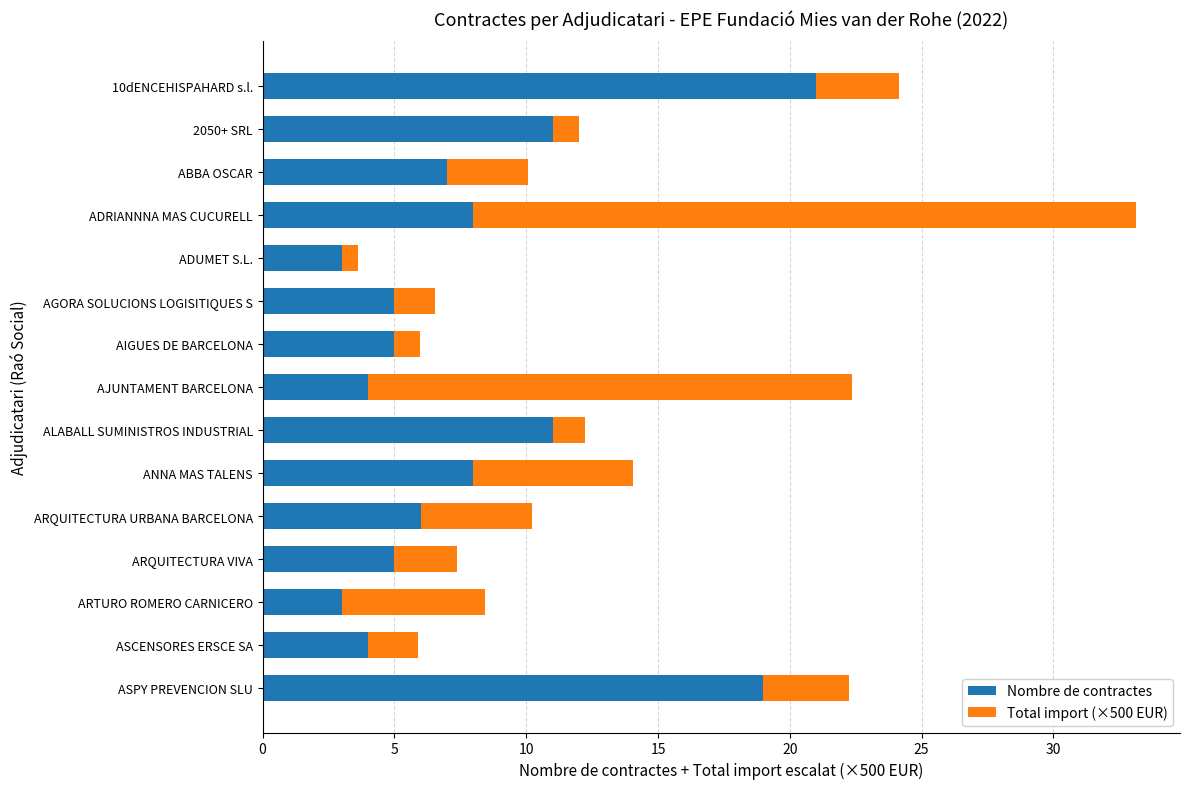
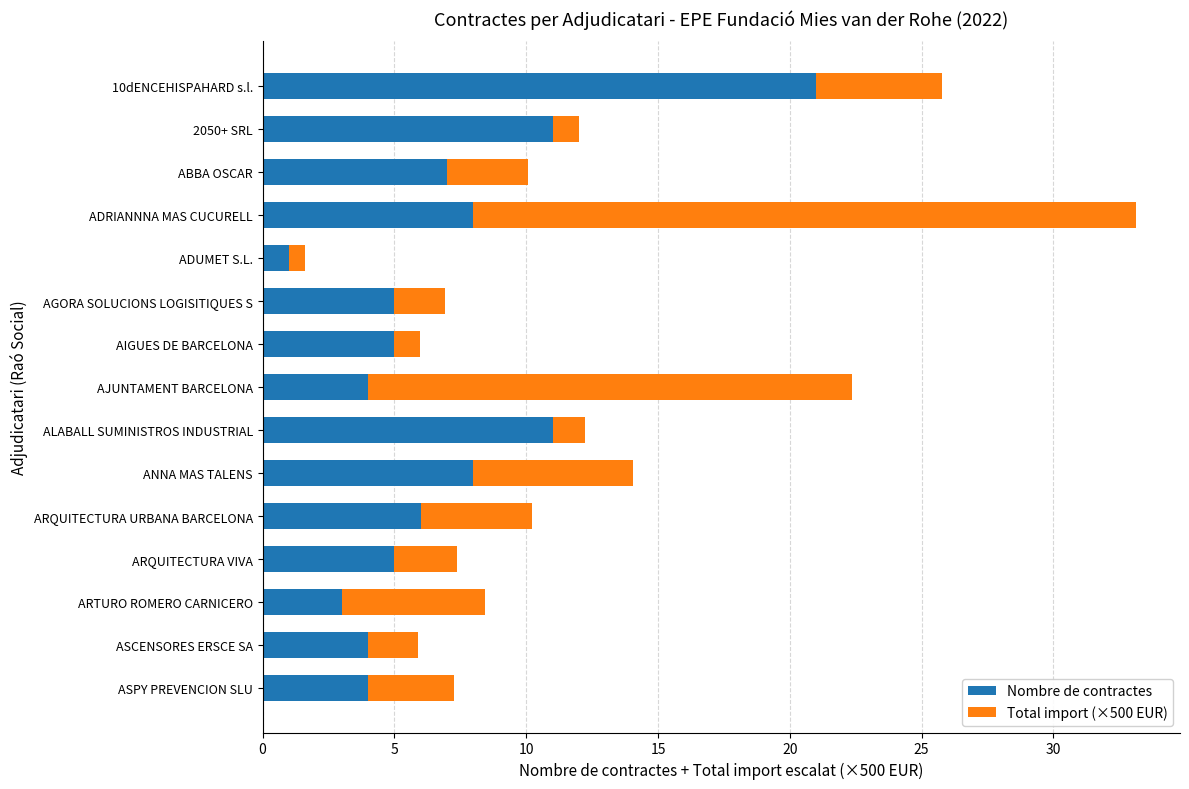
  {
    "Nombre de contractes": {
      "10dENCEHISPAHARD s.l.": 21,
      "2050+ SRL": 11,
      "ABBA OSCAR": 7,
      "ADRIANNNA MAS CUCURELL": 8,
-     "ADUMET S.L.": 3,
+     "ADUMET S.L.": 1,
      "AGORA SOLUCIONS LOGISITIQUES S": 5,
      "AIGUES DE BARCELONA": 5,
      "AJUNTAMENT BARCELONA": 4,
      "ALABALL SUMINISTROS INDUSTRIAL": 11,
      "ANNA MAS TALENS": 8,
      "ARQUITECTURA URBANA BARCELONA": 6,
      "ARQUITECTURA VIVA": 5,
      "ARTURO ROMERO CARNICERO": 3,
      "ASCENSORES ERSCE SA": 4,
-     "ASPY PREVENCION SLU": 19
+     "ASPY PREVENCION SLU": 4
    },
    "Total import (×500 EUR)": {
-     "10dENCEHISPAHARD s.l.": 3.1,
+     "10dENCEHISPAHARD s.l.": 4.8,
      "2050+ SRL": 1.0,
      "ABBA OSCAR": 3.1,
      "ADRIANNNA MAS CUCURELL": 25.1,
      "ADUMET S.L.": 0.6,
-     "AGORA SOLUCIONS LOGISITIQUES S": 1.5,
+     "AGORA SOLUCIONS LOGISITIQUES S": 1.9,
      "AIGUES DE BARCELONA": 1.0,
      "AJUNTAMENT BARCELONA": 18.4,
      "ALABALL SUMINISTROS INDUSTRIAL": 1.2,
      "ANNA MAS TALENS": 6.1,
      "ARQUITECTURA URBANA BARCELONA": 4.2,
      "ARQUITECTURA VIVA": 2.4,
      "ARTURO ROMERO CARNICERO": 5.4,
      "ASCENSORES ERSCE SA": 1.9,
      "ASPY PREVENCION SLU": 3.3
    }
  }
